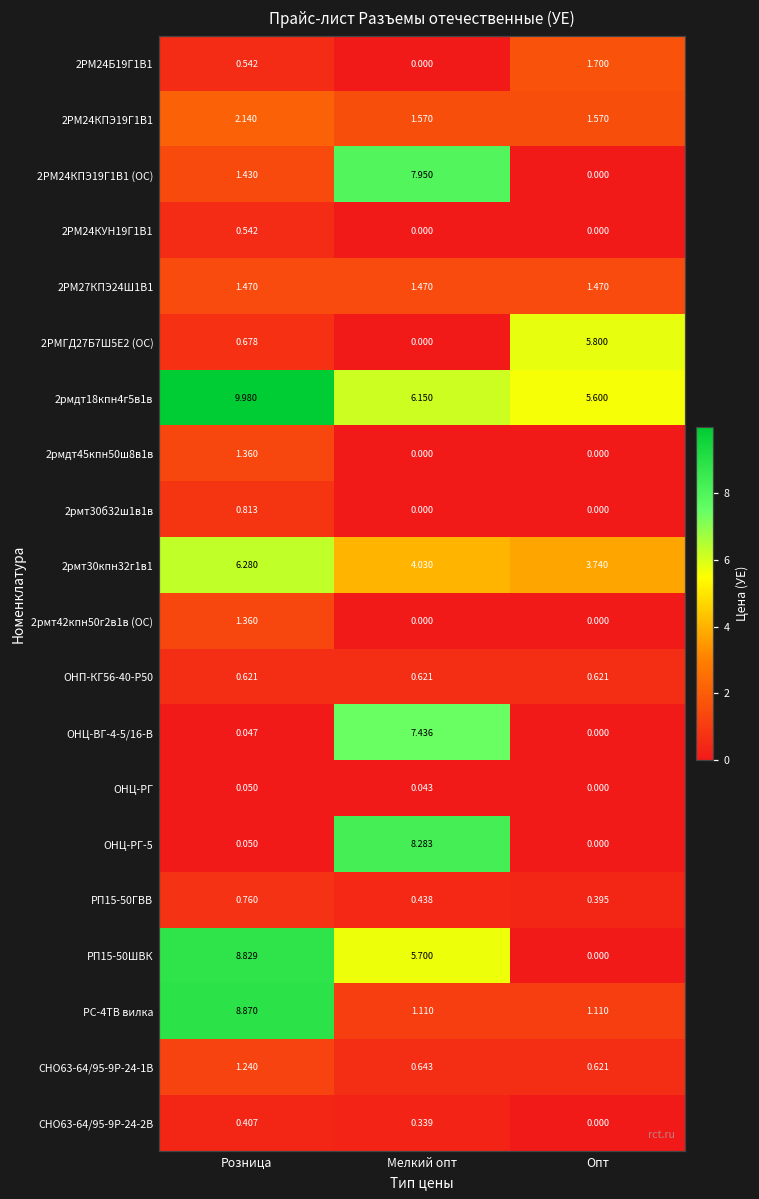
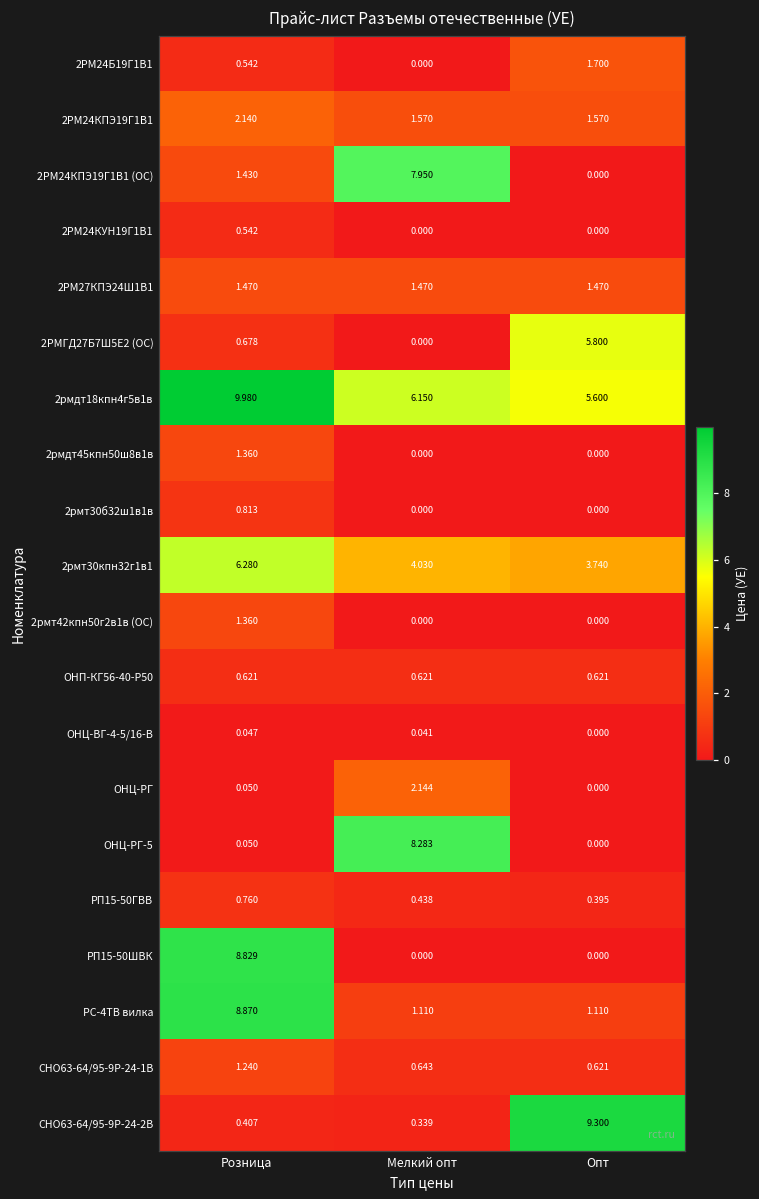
  {
    "2PM24Б19Г1В1": {
      "Розница": 0.542,
      "Мелкий опт": 0.000,
      "Опт": 1.700
    },
    "2РМ24КПЭ19Г1В1": {
      "Розница": 2.140,
      "Мелкий опт": 1.570,
      "Опт": 1.570
    },
    "2РМ24КПЭ19Г1В1 (ОС)": {
      "Розница": 1.430,
      "Мелкий опт": 7.950,
      "Опт": 0.000
    },
    "2РМ24КУН19Г1В1": {
      "Розница": 0.542,
      "Мелкий опт": 0.000,
      "Опт": 0.000
    },
    "2РМ27КПЭ24Ш1В1": {
      "Розница": 1.470,
      "Мелкий опт": 1.470,
      "Опт": 1.470
    },
    "2РМГД27Б7Ш5Е2 (ОС)": {
      "Розница": 0.678,
      "Мелкий опт": 0.000,
      "Опт": 5.800
    },
    "2рмдт18кпн4г5в1в": {
      "Розница": 9.980,
      "Мелкий опт": 6.150,
      "Опт": 5.600
    },
    "2рмдт45кпн50ш8в1в": {
      "Розница": 1.360,
      "Мелкий опт": 0.000,
      "Опт": 0.000
    },
    "2рмт30б32ш1в1в": {
      "Розница": 0.813,
      "Мелкий опт": 0.000,
      "Опт": 0.000
    },
    "2рмт30кпн32г1в1": {
      "Розница": 6.280,
      "Мелкий опт": 4.030,
      "Опт": 3.740
    },
    "2рмт42кпн50г2в1в (ОС)": {
      "Розница": 1.360,
      "Мелкий опт": 0.000,
      "Опт": 0.000
    },
    "ОНП-КГ56-40-Р50": {
      "Розница": 0.621,
      "Мелкий опт": 0.621,
      "Опт": 0.621
    },
    "ОНЦ-ВГ-4-5/16-В": {
      "Розница": 0.047,
-     "Мелкий опт": 7.436,
+     "Мелкий опт": 0.041,
      "Опт": 0.000
    },
    "ОНЦ-РГ": {
      "Розница": 0.050,
-     "Мелкий опт": 0.043,
+     "Мелкий опт": 2.144,
      "Опт": 0.000
    },
    "ОНЦ-РГ-5": {
      "Розница": 0.050,
      "Мелкий опт": 8.283,
      "Опт": 0.000
    },
    "РП15-50ГВВ": {
      "Розница": 0.760,
      "Мелкий опт": 0.438,
      "Опт": 0.395
    },
    "РП15-50ШВК": {
      "Розница": 8.829,
-     "Мелкий опт": 5.700,
+     "Мелкий опт": 0.000,
      "Опт": 0.000
    },
    "РС-4ТВ вилка": {
      "Розница": 8.870,
      "Мелкий опт": 1.110,
      "Опт": 1.110
    },
    "СНО63-64/95-9Р-24-1В": {
      "Розница": 1.240,
      "Мелкий опт": 0.643,
      "Опт": 0.621
    },
    "СНО63-64/95-9Р-24-2В": {
      "Розница": 0.407,
      "Мелкий опт": 0.339,
-     "Опт": 0.000
+     "Опт": 9.300
    }
  }
